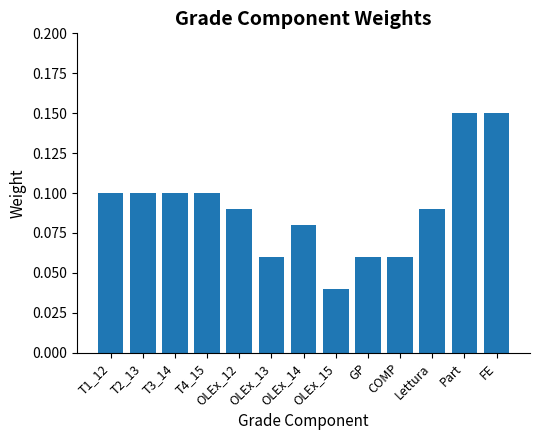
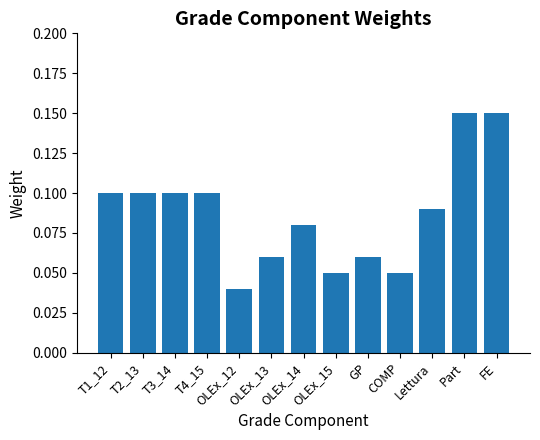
  {
    "T1_12": 0.10,
    "T2_13": 0.10,
    "T3_14": 0.10,
    "T4_15": 0.10,
-   "OLEx_12": 0.09,
+   "OLEx_12": 0.04,
    "OLEx_13": 0.06,
    "OLEx_14": 0.08,
-   "OLEx_15": 0.04,
+   "OLEx_15": 0.05,
    "GP": 0.06,
-   "COMP": 0.06,
+   "COMP": 0.05,
    "Lettura": 0.09,
    "Part": 0.15,
    "FE": 0.15
  }
